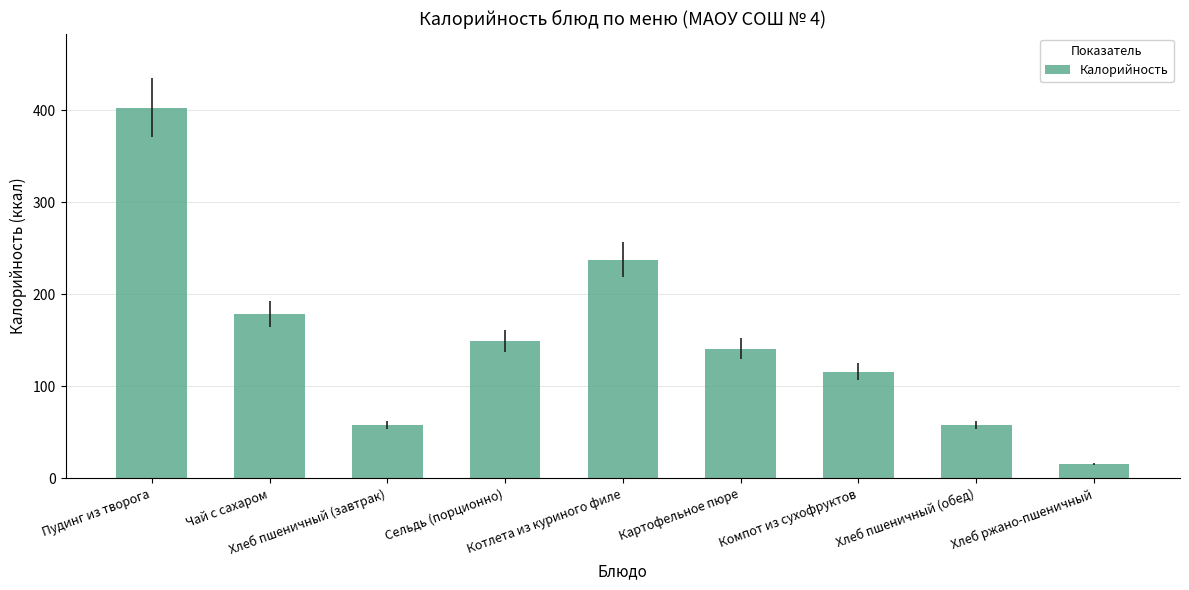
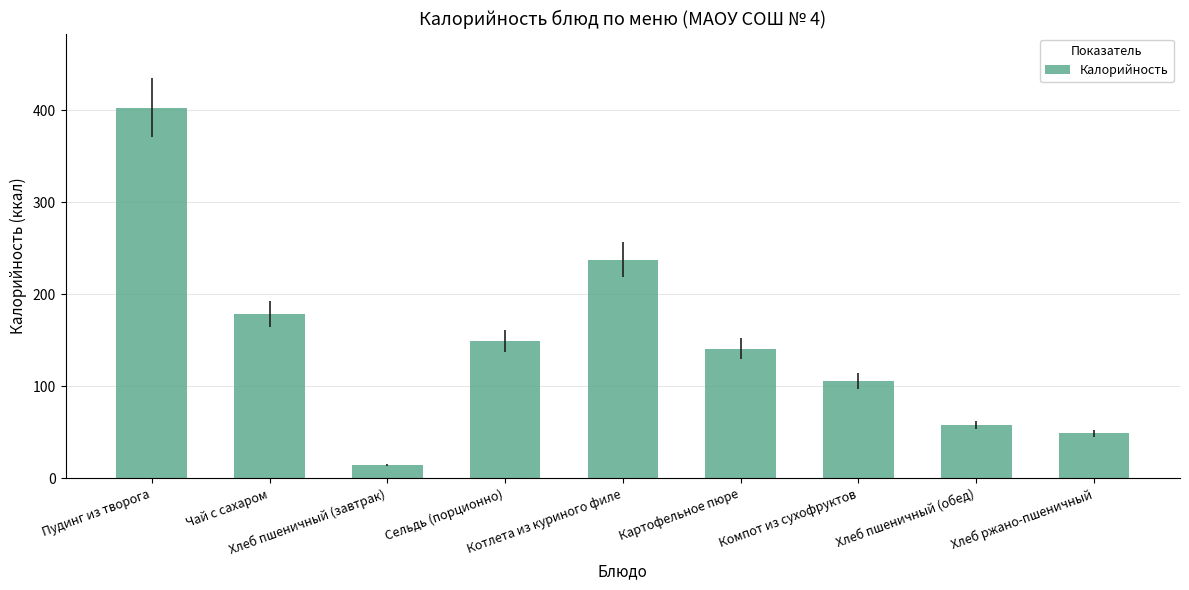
  {
    "Пудинг из творога": 400,
    "Чай с сахаром": 180,
-   "Хлеб пшеничный (завтрак)": 60,
+   "Хлеб пшеничный (завтрак)": 20,
    "Сельдь (порционно)": 150,
    "Котлета из куриного филе": 240,
    "Картофельное пюре": 140,
-   "Компот из сухофруктов": 120,
+   "Компот из сухофруктов": 110,
    "Хлеб пшеничный (обед)": 60,
-   "Хлеб ржано-пшеничный": 20
+   "Хлеб ржано-пшеничный": 50
  }
